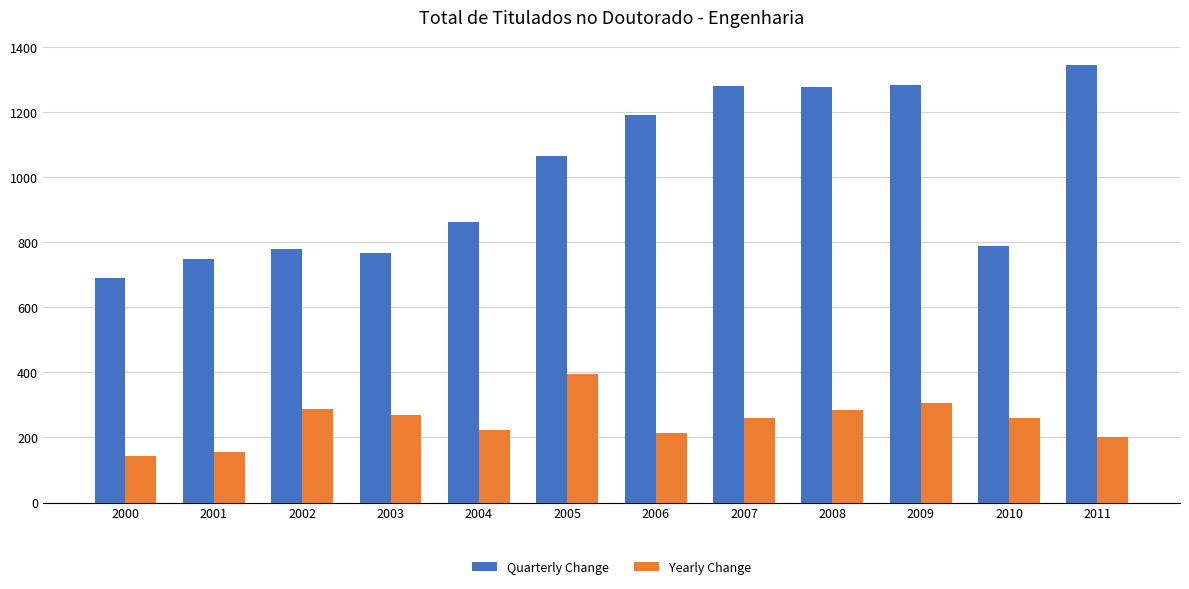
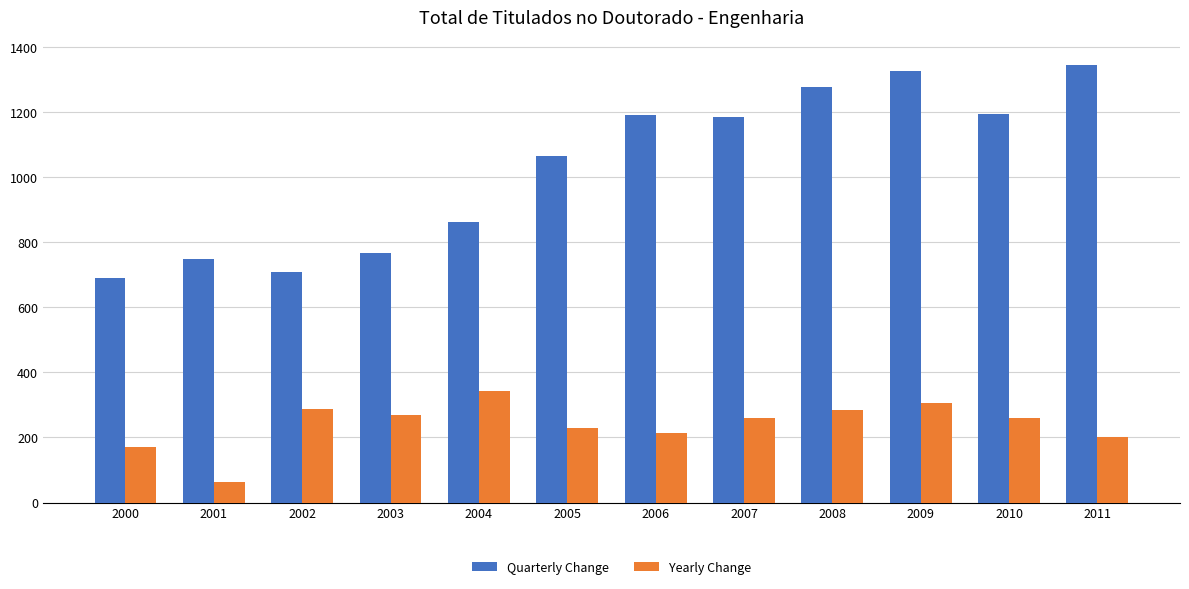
  {
    "Quarterly Change": {
      "2000": 690,
      "2001": 750,
-     "2002": 780,
+     "2002": 710,
      "2003": 770,
      "2004": 860,
      "2005": 1060,
      "2006": 1190,
-     "2007": 1280,
+     "2007": 1180,
      "2008": 1280,
-     "2009": 1280,
-     "2010": 790,
+     "2009": 1330,
+     "2010": 1200,
      "2011": 1350
    },
    "Yearly Change": {
-     "2000": 140,
-     "2001": 160,
+     "2000": 170,
+     "2001": 60,
      "2002": 290,
      "2003": 270,
-     "2004": 220,
-     "2005": 400,
+     "2004": 340,
+     "2005": 230,
      "2006": 210,
      "2007": 260,
      "2008": 280,
      "2009": 310,
      "2010": 260,
      "2011": 200
    }
  }
